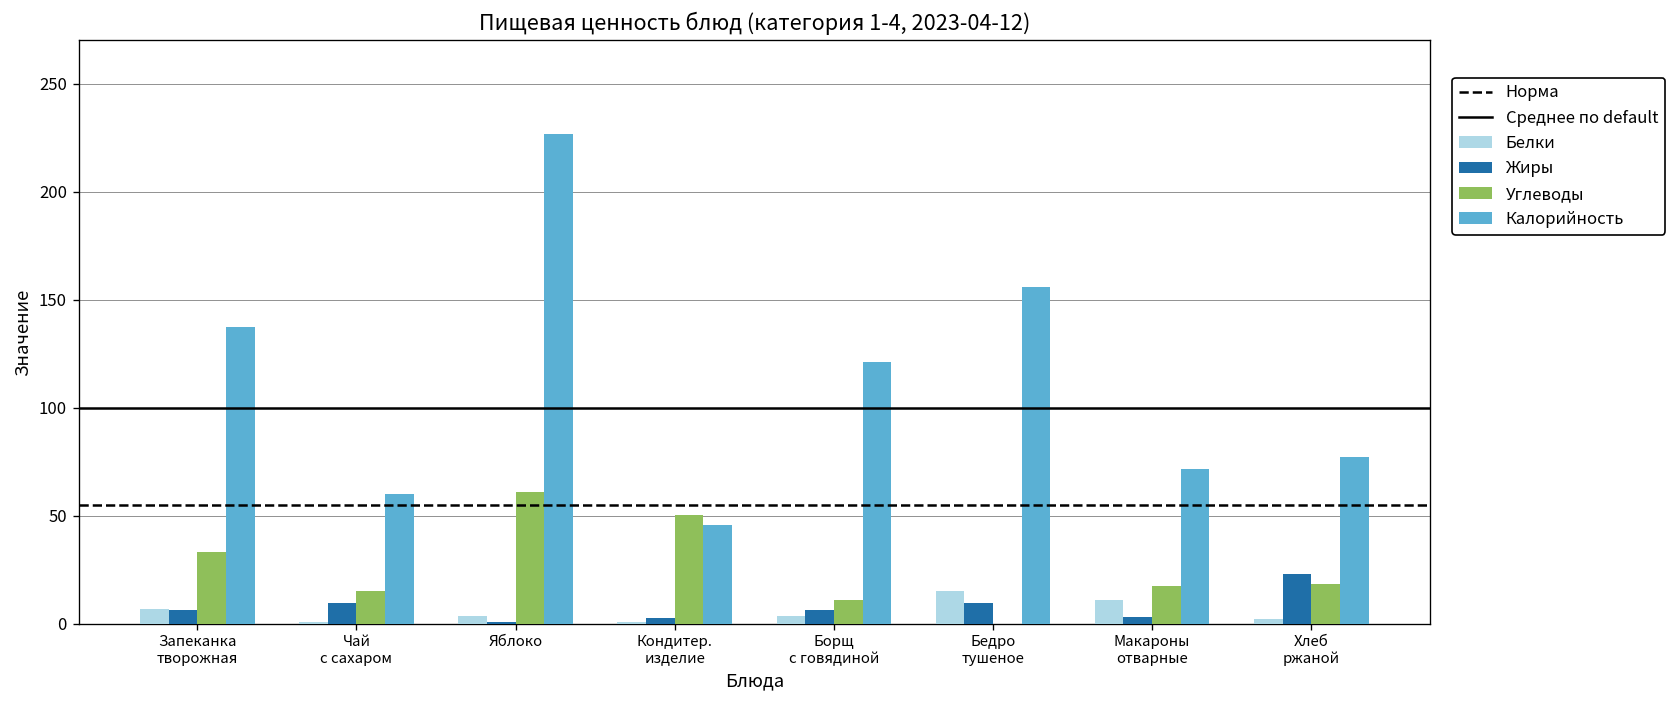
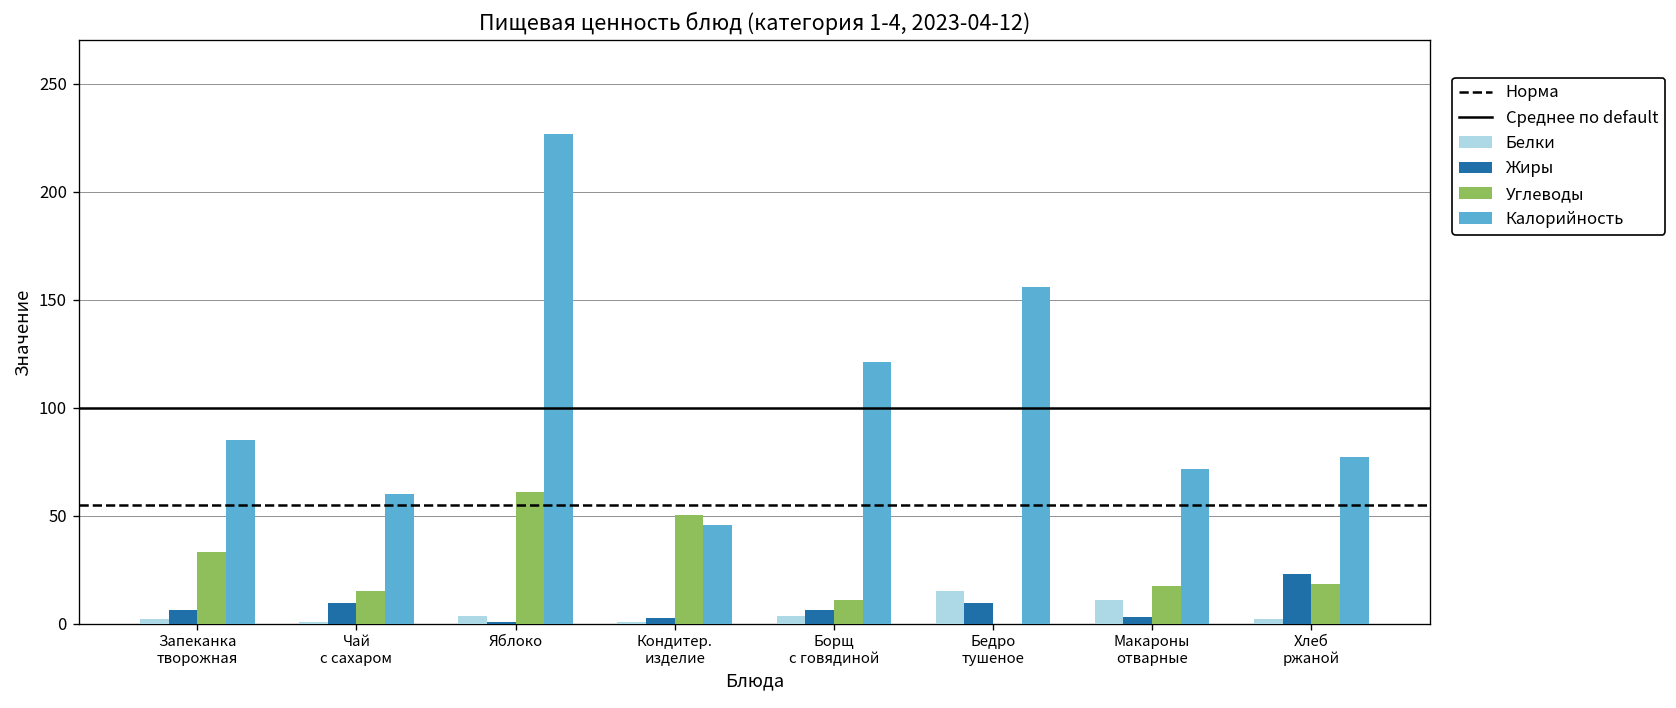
  {
    "Белки": {
-     "Запеканка творожная": 7,
+     "Запеканка творожная": 2,
      "Яблоко": 4,
      "Борщ с говядиной": 4,
      "Бедро тушеное": 15,
      "Макароны отварные": 11,
      "Хлеб ржаной": 2
    },
    "Жиры": {
      "Запеканка творожная": 6,
      "Чай с сахаром": 10,
      "Кондитер. изделие": 2,
      "Борщ с говядиной": 6,
      "Бедро тушеное": 10,
      "Макароны отварные": 3,
      "Хлеб ржаной": 23
    },
    "Углеводы": {
      "Запеканка творожная": 33,
      "Чай с сахаром": 15,
      "Яблоко": 61,
      "Кондитер. изделие": 50,
      "Борщ с говядиной": 11,
      "Бедро тушеное": 0,
      "Макароны отварные": 18,
      "Хлеб ржаной": 18
    },
    "Калорийность": {
-     "Запеканка творожная": 137,
+     "Запеканка творожная": 85,
      "Чай с сахаром": 60,
      "Яблоко": 227,
      "Кондитер. изделие": 45,
      "Борщ с говядиной": 121,
      "Бедро тушеное": 156,
      "Макароны отварные": 72,
      "Хлеб ржаной": 77
    }
  }
